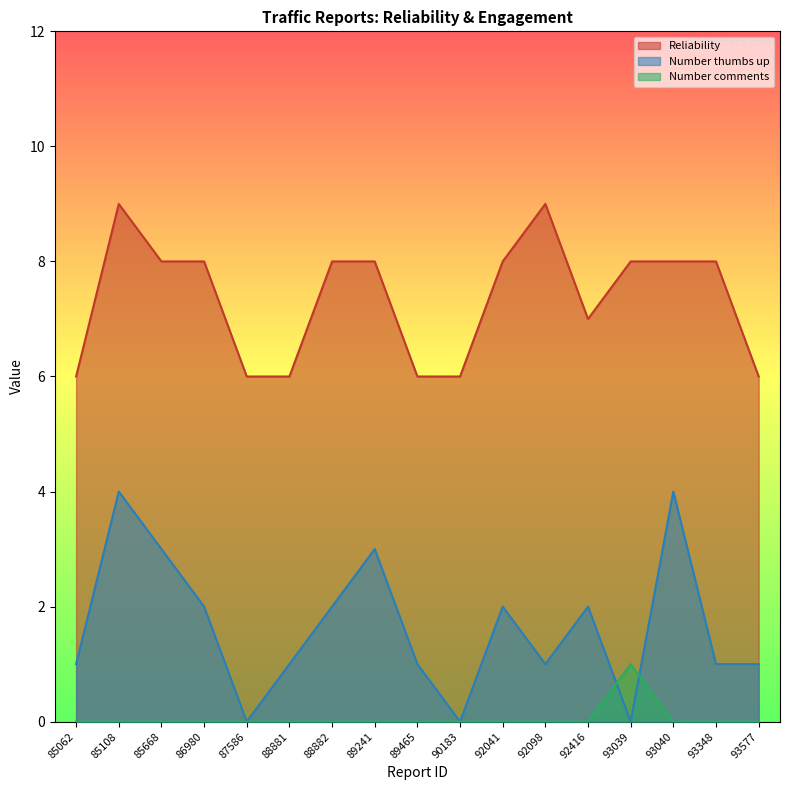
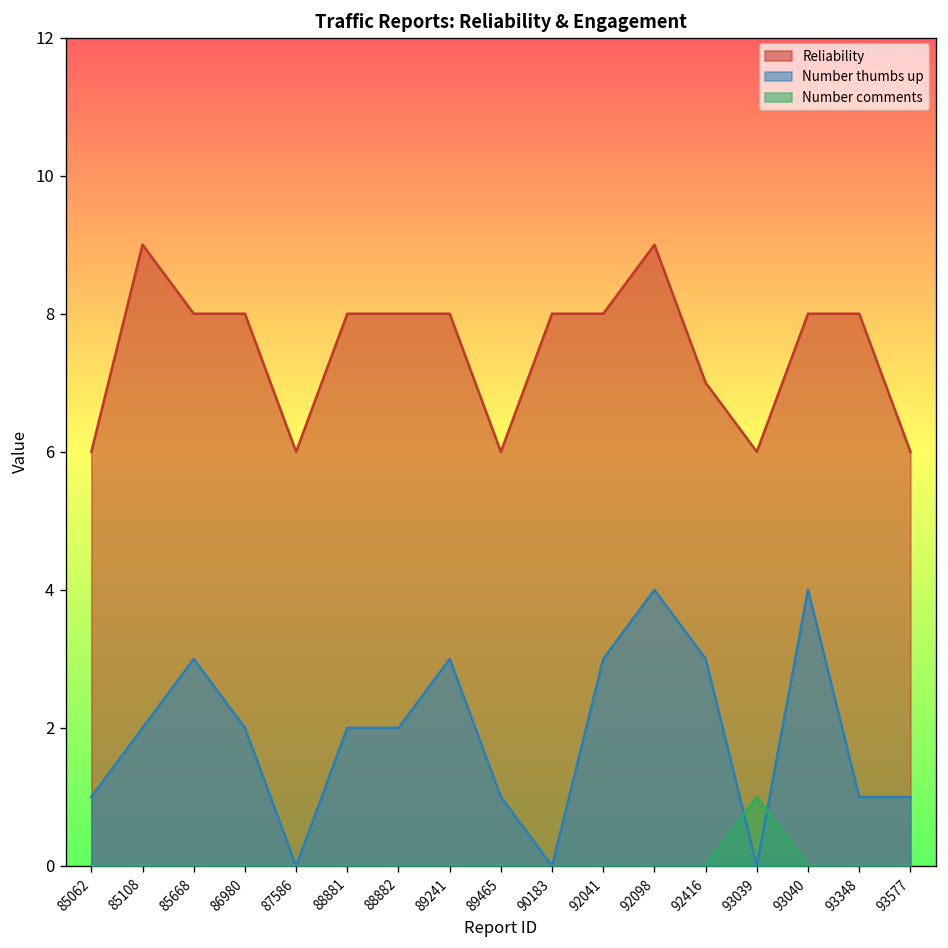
  {
    "Reliability": {
      "85062": 6,
      "85108": 9,
      "85668": 8,
      "86980": 8,
      "87586": 6,
-     "88881": 6,
+     "88881": 8,
      "88882": 8,
      "89241": 8,
      "89465": 6,
-     "90183": 6,
+     "90183": 8,
      "92041": 8,
      "92098": 9,
      "92416": 7,
-     "93039": 8,
+     "93039": 6,
      "93040": 8,
      "93348": 8,
      "93577": 6
    },
    "Number thumbs up": {
      "85062": 1,
-     "85108": 4,
+     "85108": 2,
      "85668": 3,
      "86980": 2,
-     "88881": 1,
+     "88881": 2,
      "88882": 2,
      "89241": 3,
      "89465": 1,
-     "92041": 2,
-     "92098": 1,
-     "92416": 2,
+     "92041": 3,
+     "92098": 4,
+     "92416": 3,
      "93039": 0,
      "93040": 4,
      "93348": 1,
      "93577": 1
    },
    "Number comments": {
      "85062": 0,
      "85108": 0,
      "85668": 0,
      "86980": 0,
      "88881": 0,
      "88882": 0,
      "89241": 0,
      "89465": 0,
      "92041": 0,
      "92098": 0,
      "92416": 0,
      "93039": 1,
      "93040": 0,
      "93348": 0,
      "93577": 0
    }
  }
